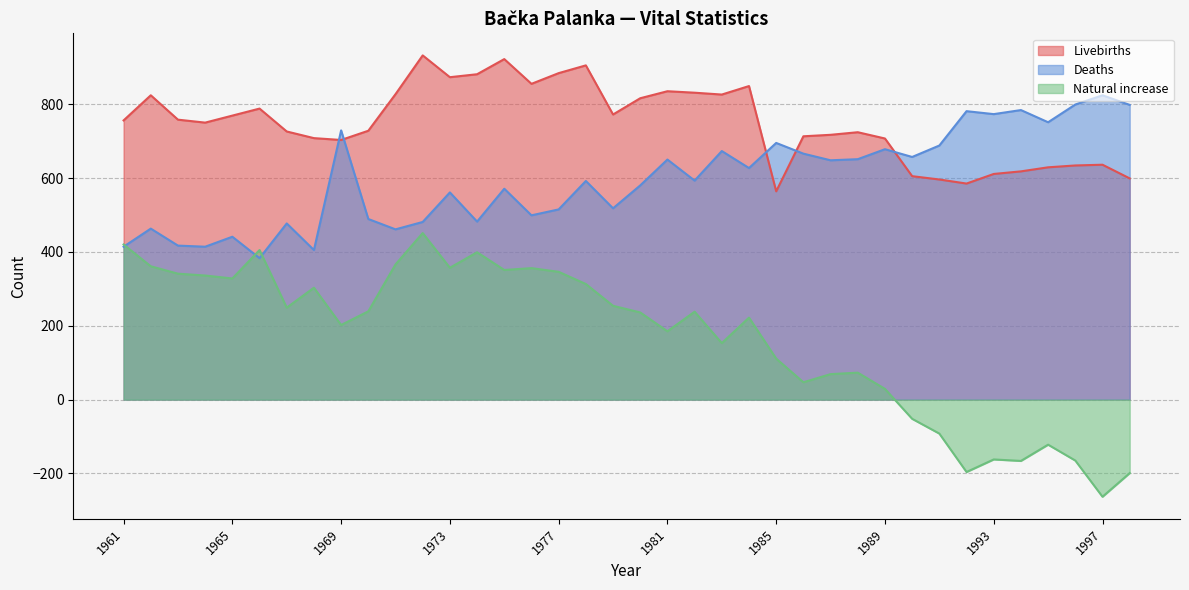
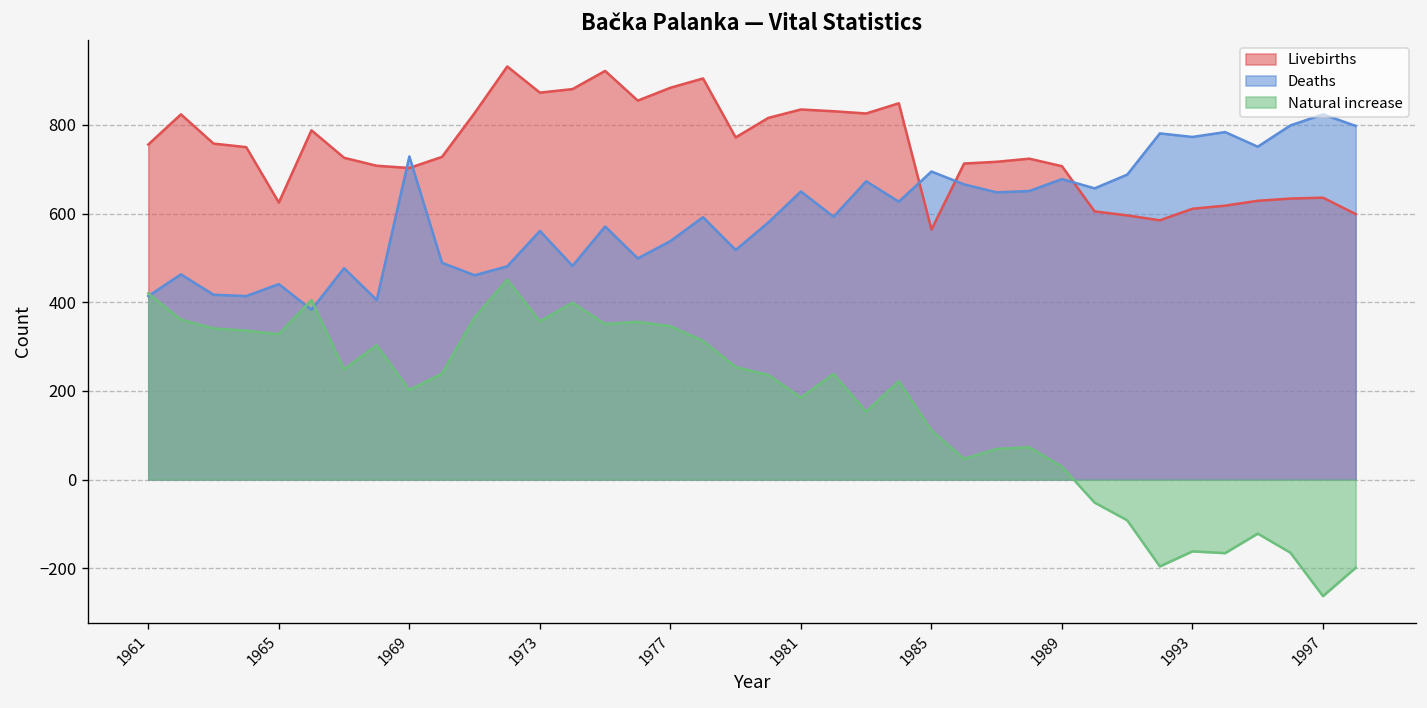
  {
    "Livebirths": {
      "1961": 760,
-     "1965": 770,
+     "1965": 630,
      "1969": 700,
      "1973": 870,
      "1977": 880,
      "1981": 840,
      "1985": 560,
      "1989": 710,
      "1993": 610,
      "1997": 640
    },
    "Deaths": {
      "1965": 440,
      "1969": 730,
      "1973": 560,
-     "1977": 520,
+     "1977": 540,
      "1981": 650,
      "1985": 700,
      "1989": 680,
      "1993": 770
    }
  }
